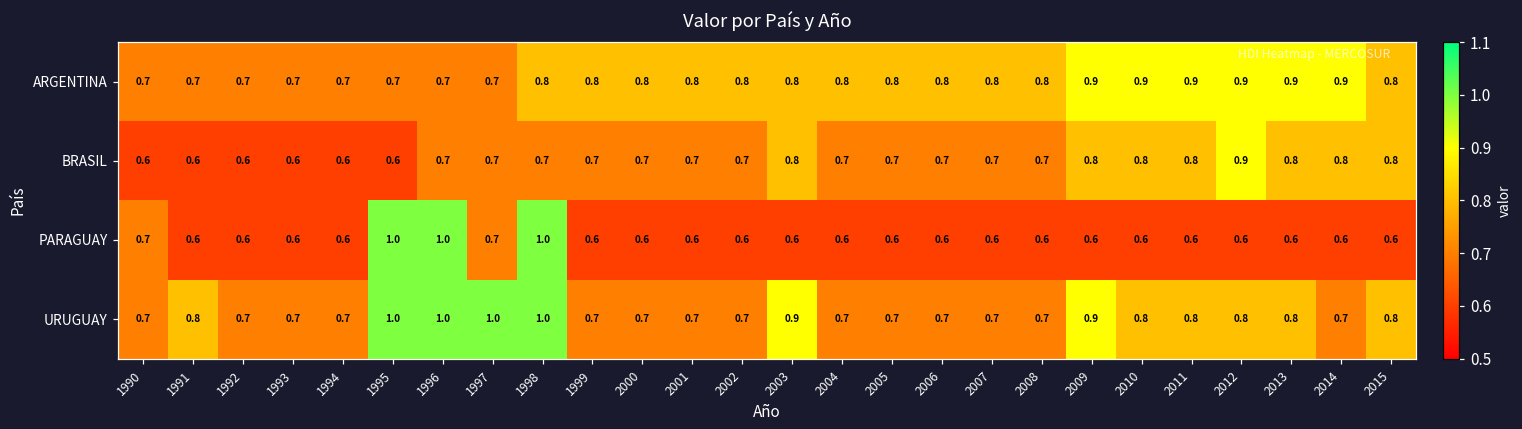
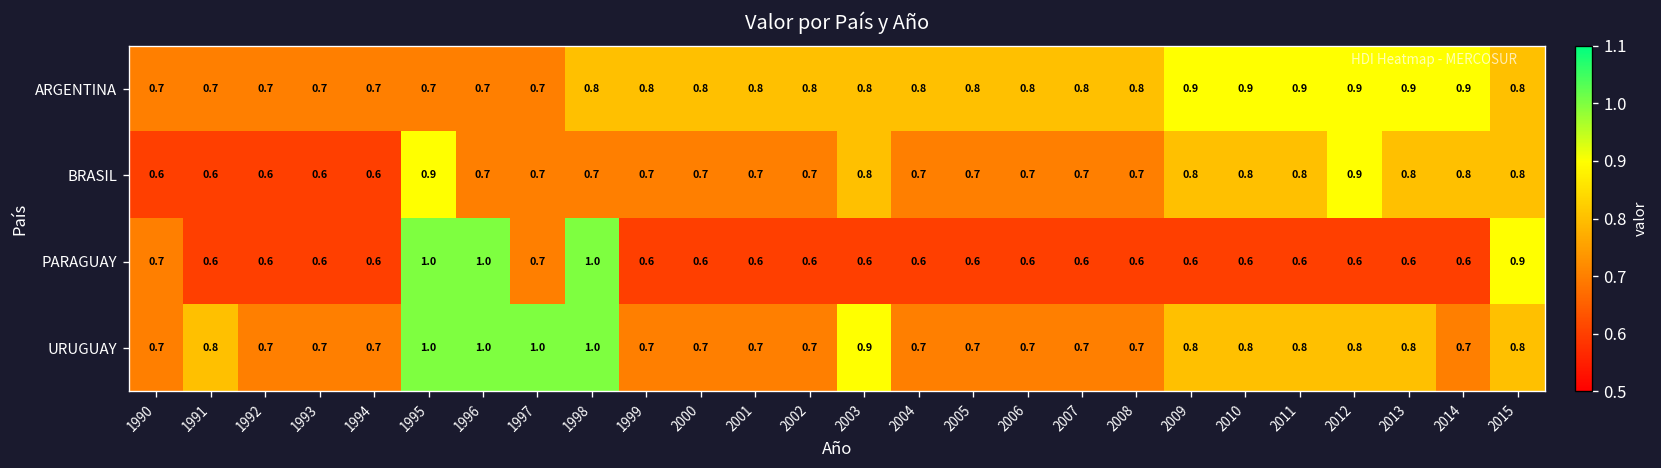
  {
    "ARGENTINA": {
      "1990": 0.7,
      "1991": 0.7,
      "1992": 0.7,
      "1993": 0.7,
      "1994": 0.7,
      "1995": 0.7,
      "1996": 0.7,
      "1997": 0.7,
      "1998": 0.8,
      "1999": 0.8,
      "2000": 0.8,
      "2001": 0.8,
      "2002": 0.8,
      "2003": 0.8,
      "2004": 0.8,
      "2005": 0.8,
      "2006": 0.8,
      "2007": 0.8,
      "2008": 0.8,
      "2009": 0.9,
      "2010": 0.9,
      "2011": 0.9,
      "2012": 0.9,
      "2014": 0.9,
      "2015": 0.8
    },
    "BRASIL": {
      "1990": 0.6,
      "1991": 0.6,
      "1992": 0.6,
      "1993": 0.6,
      "1994": 0.6,
-     "1995": 0.6,
+     "1995": 0.9,
      "1996": 0.7,
      "1997": 0.7,
      "1998": 0.7,
      "1999": 0.7,
      "2000": 0.7,
      "2001": 0.7,
      "2002": 0.7,
      "2003": 0.8,
      "2004": 0.7,
      "2005": 0.7,
      "2006": 0.7,
      "2007": 0.7,
      "2008": 0.7,
      "2009": 0.8,
      "2010": 0.8,
      "2011": 0.8,
      "2012": 0.9,
      "2013": 0.8,
      "2014": 0.8,
      "2015": 0.8
    },
    "PARAGUAY": {
      "1990": 0.7,
      "1991": 0.6,
      "1992": 0.6,
      "1993": 0.6,
      "1994": 0.6,
      "1995": 1.0,
      "1996": 1.0,
      "1997": 0.7,
      "1998": 1.0,
      "1999": 0.6,
      "2000": 0.6,
      "2001": 0.6,
      "2002": 0.6,
      "2003": 0.6,
      "2004": 0.6,
      "2005": 0.6,
      "2006": 0.6,
      "2007": 0.6,
      "2008": 0.6,
      "2009": 0.6,
      "2010": 0.6,
      "2011": 0.6,
      "2012": 0.6,
      "2013": 0.6,
      "2014": 0.6,
-     "2015": 0.6
+     "2015": 0.9
    },
    "URUGUAY": {
      "1990": 0.7,
      "1991": 0.8,
      "1992": 0.7,
      "1993": 0.7,
      "1994": 0.7,
      "1995": 1.0,
      "1996": 1.0,
      "1997": 1.0,
      "1998": 1.0,
      "1999": 0.7,
      "2000": 0.7,
      "2001": 0.7,
      "2002": 0.7,
      "2003": 0.9,
      "2004": 0.7,
      "2005": 0.7,
      "2006": 0.7,
      "2007": 0.7,
      "2008": 0.7,
-     "2009": 0.9,
+     "2009": 0.8,
      "2010": 0.8,
      "2011": 0.8,
      "2012": 0.8,
      "2013": 0.8,
      "2014": 0.7,
      "2015": 0.8
    }
  }
